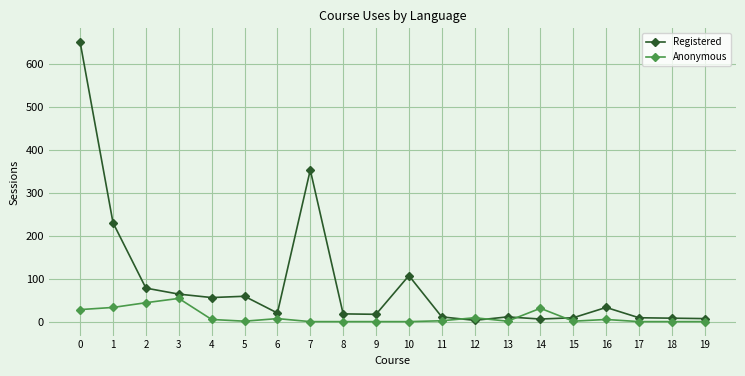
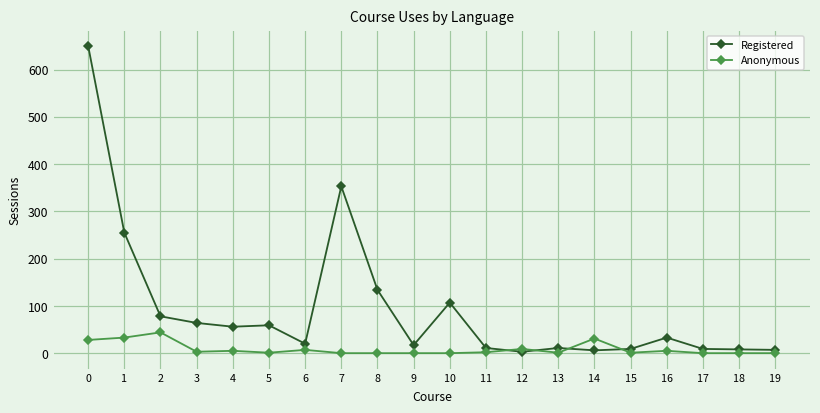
  {
    "Registered": {
      "0": 650,
-     "1": 230,
+     "1": 260,
      "2": 80,
      "3": 60,
      "4": 60,
      "5": 60,
      "6": 20,
      "7": 350,
-     "8": 20,
+     "8": 130,
      "9": 20,
      "10": 110,
      "11": 10,
      "12": 0,
      "13": 10,
      "14": 10,
      "15": 10,
      "16": 30,
      "17": 10,
      "18": 10,
      "19": 10
    },
    "Anonymous": {
      "0": 30,
      "1": 30,
      "2": 40,
-     "3": 50,
+     "3": 0,
      "4": 10,
      "5": 0,
      "6": 10,
      "7": 0,
      "8": 0,
      "9": 0,
      "10": 0,
      "11": 0,
      "12": 10,
      "13": 0,
      "14": 30,
      "15": 0,
      "16": 10,
      "17": 0,
      "18": 0,
      "19": 0
    }
  }
